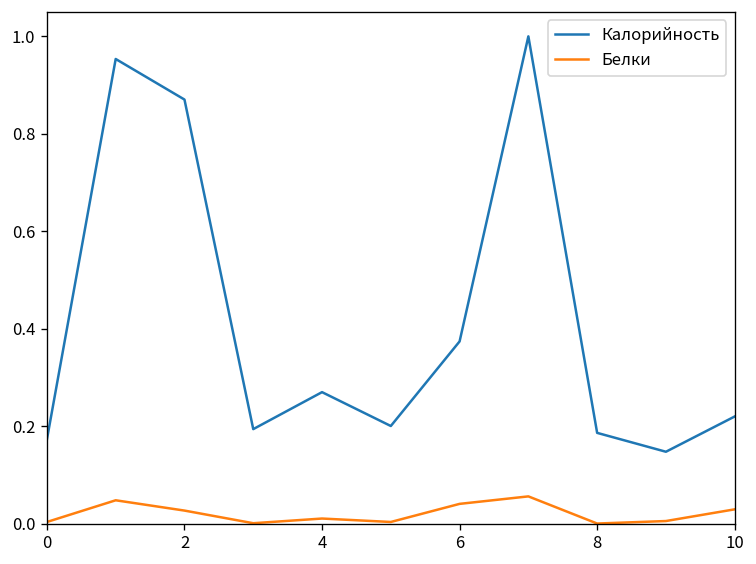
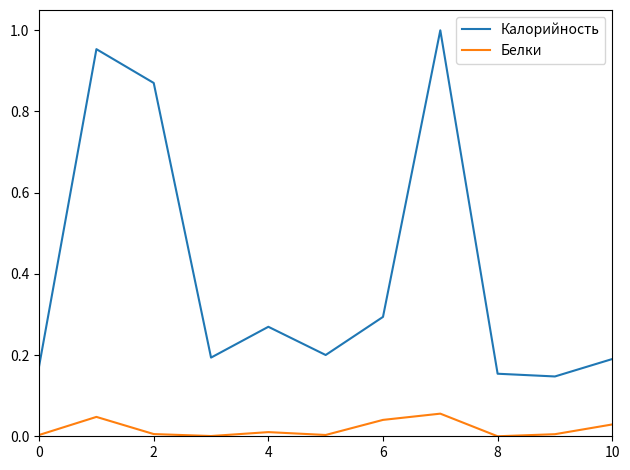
  {
    "Калорийность": {
      "0": 0.17,
      "2": 0.87,
      "4": 0.27,
-     "6": 0.37,
-     "8": 0.19,
-     "10": 0.22
+     "6": 0.29,
+     "8": 0.15,
+     "10": 0.19
    },
    "Белки": {
      "0": 0.00,
-     "2": 0.03,
+     "2": 0.01,
      "4": 0.01,
      "6": 0.04,
      "8": 0.00,
      "10": 0.03
    }
  }
